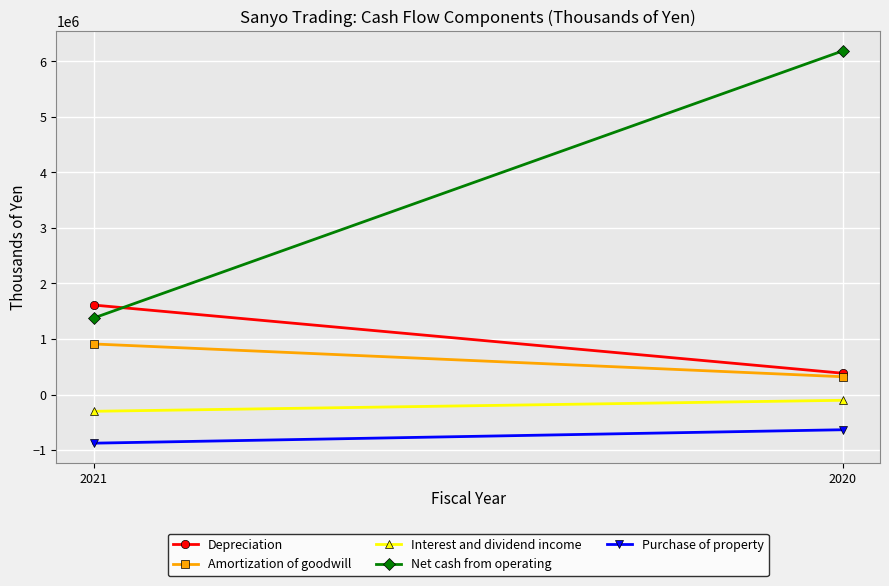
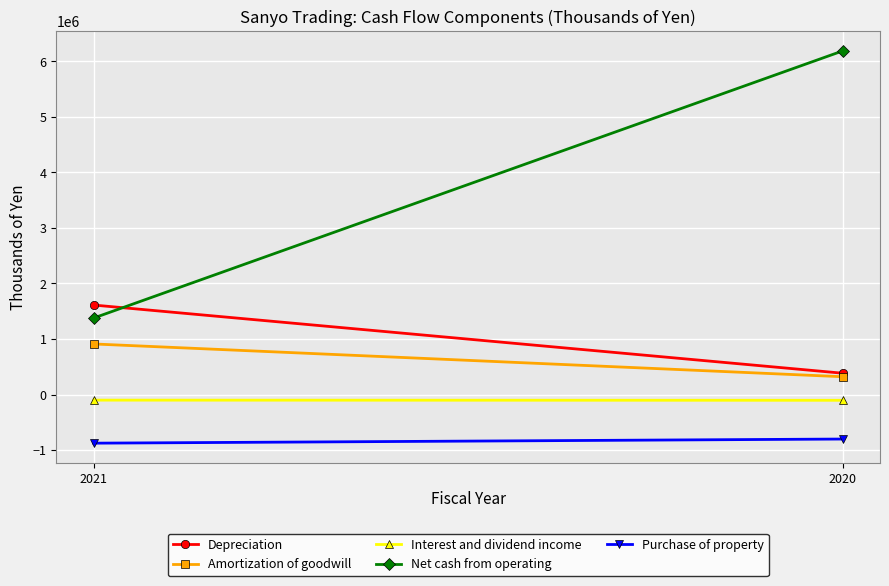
  {
    "Depreciation": {
      "2021": 1600000,
      "2020": 400000
    },
    "Amortization of goodwill": {
      "2021": 900000,
      "2020": 300000
    },
    "Interest and dividend income": {
-     "2021": -300000,
+     "2021": -100000,
      "2020": -100000
    },
    "Net cash from operating": {
      "2021": 1400000,
      "2020": 6200000
    },
    "Purchase of property": {
      "2021": -900000,
-     "2020": -600000
+     "2020": -800000
    }
  }
